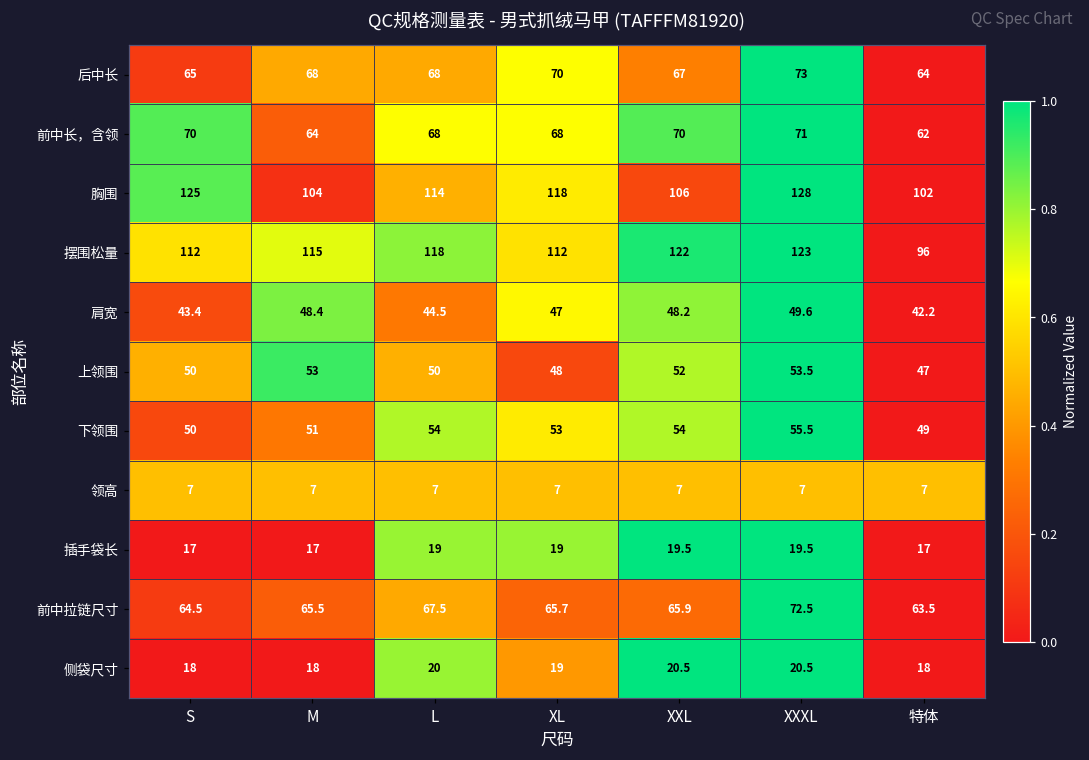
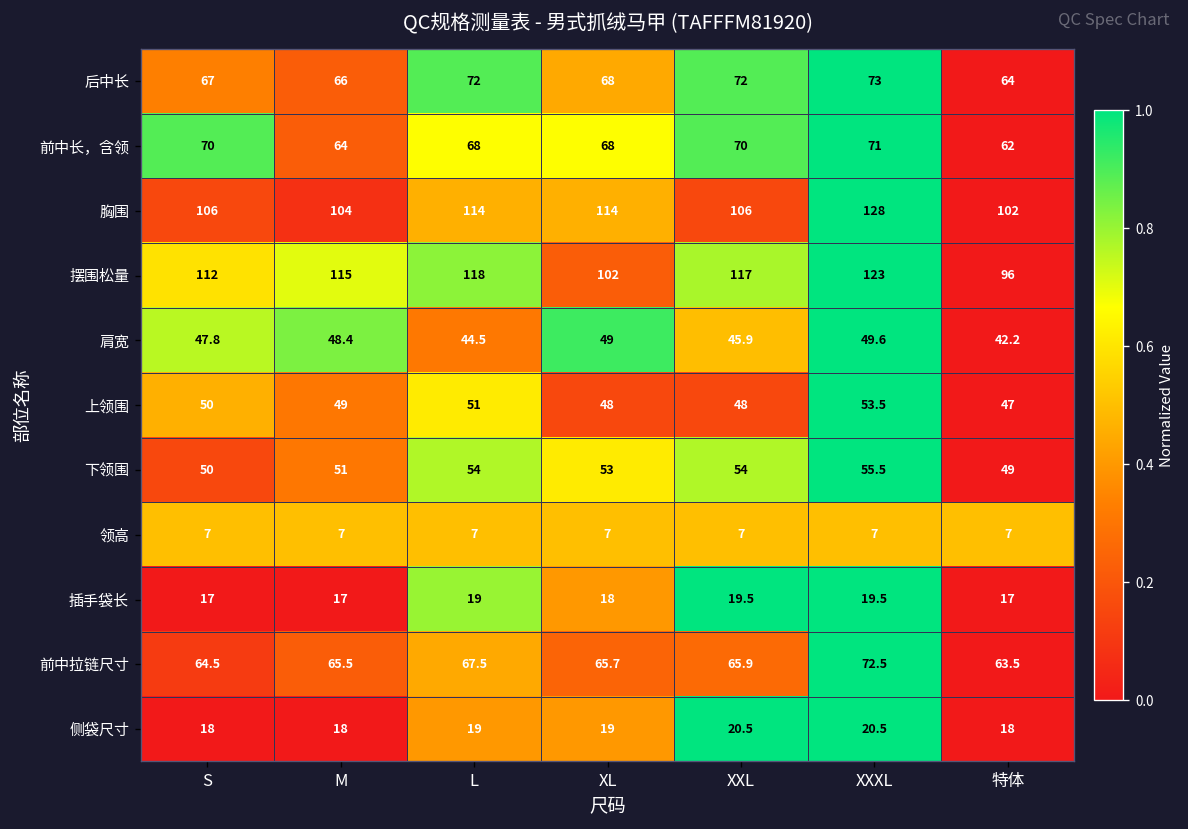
  {
    "后中长": {
-     "S": 65,
-     "M": 68,
-     "L": 68,
-     "XL": 70,
-     "XXL": 67,
+     "S": 67,
+     "M": 66,
+     "L": 72,
+     "XL": 68,
+     "XXL": 72,
      "XXXL": 73,
      "特体": 64
    },
    "前中长，含领": {
      "S": 70,
      "M": 64,
      "L": 68,
      "XL": 68,
      "XXL": 70,
      "XXXL": 71,
      "特体": 62
    },
    "胸围": {
-     "S": 125,
+     "S": 106,
      "M": 104,
      "L": 114,
-     "XL": 118,
+     "XL": 114,
      "XXL": 106,
      "XXXL": 128,
      "特体": 102
    },
    "摆围松量": {
      "S": 112,
      "M": 115,
      "L": 118,
-     "XL": 112,
-     "XXL": 122,
+     "XL": 102,
+     "XXL": 117,
      "XXXL": 123,
      "特体": 96
    },
    "肩宽": {
-     "S": 43.4,
+     "S": 47.8,
      "M": 48.4,
      "L": 44.5,
-     "XL": 47,
-     "XXL": 48.2,
+     "XL": 49,
+     "XXL": 45.9,
      "XXXL": 49.6,
      "特体": 42.2
    },
    "上领围": {
      "S": 50,
-     "M": 53,
-     "L": 50,
+     "M": 49,
+     "L": 51,
      "XL": 48,
-     "XXL": 52,
+     "XXL": 48,
      "XXXL": 53.5,
      "特体": 47
    },
    "下领围": {
      "S": 50,
      "M": 51,
      "L": 54,
      "XL": 53,
      "XXL": 54,
      "XXXL": 55.5,
      "特体": 49
    },
    "领高": {
      "S": 7,
      "M": 7,
      "L": 7,
      "XL": 7,
      "XXL": 7,
      "XXXL": 7,
      "特体": 7
    },
    "插手袋长": {
      "S": 17,
      "M": 17,
      "L": 19,
-     "XL": 19,
+     "XL": 18,
      "XXL": 19.5,
      "XXXL": 19.5,
      "特体": 17
    },
    "前中拉链尺寸": {
      "S": 64.5,
      "M": 65.5,
      "L": 67.5,
      "XL": 65.7,
      "XXL": 65.9,
      "XXXL": 72.5,
      "特体": 63.5
    },
    "侧袋尺寸": {
      "S": 18,
      "M": 18,
-     "L": 20,
+     "L": 19,
      "XL": 19,
      "XXL": 20.5,
      "XXXL": 20.5,
      "特体": 18
    }
  }
